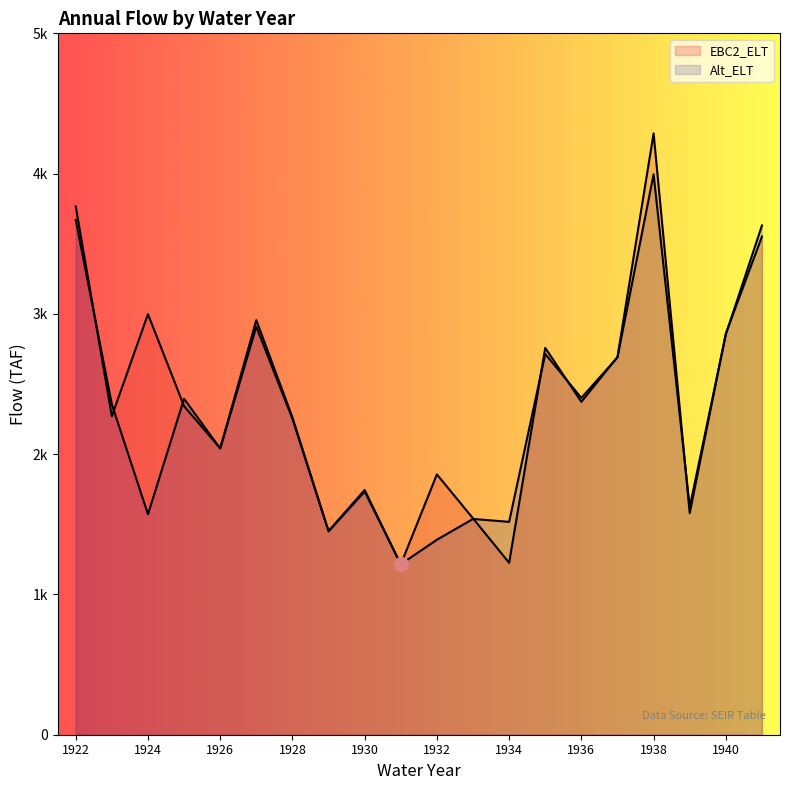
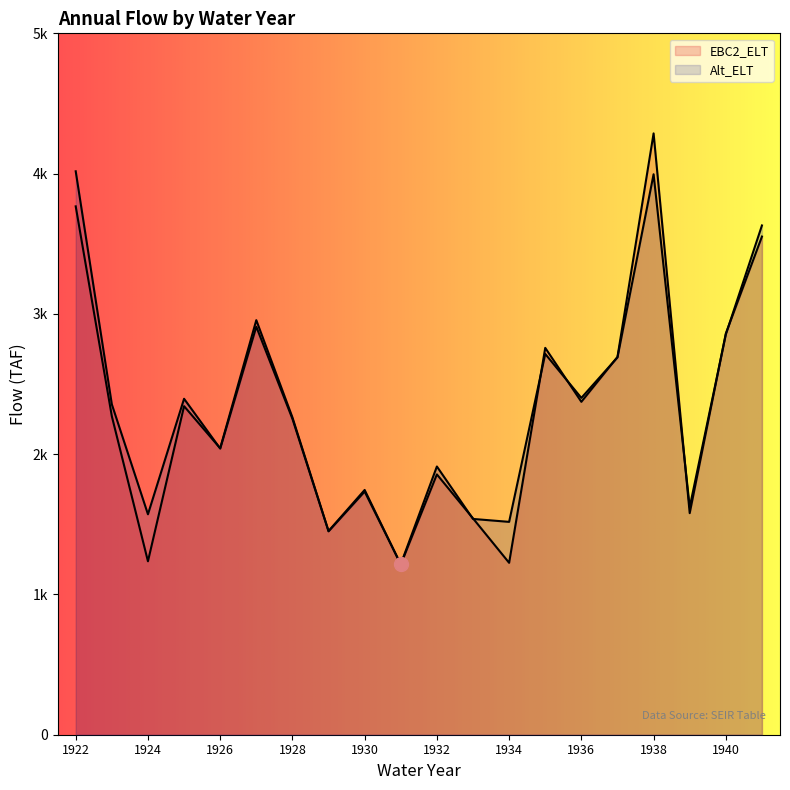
  {
    "EBC2_ELT": {
      "1922": 3770,
-     "1924": 3000,
+     "1924": 1240,
      "1932": 1860,
      "1934": 1230,
      "1936": 2370,
      "1938": 4290
    },
    "Alt_ELT": {
-     "1922": 3670,
+     "1922": 4020,
      "1924": 1570,
-     "1932": 1390,
+     "1932": 1910,
      "1934": 1520,
      "1936": 2400,
      "1938": 4000
    }
  }
